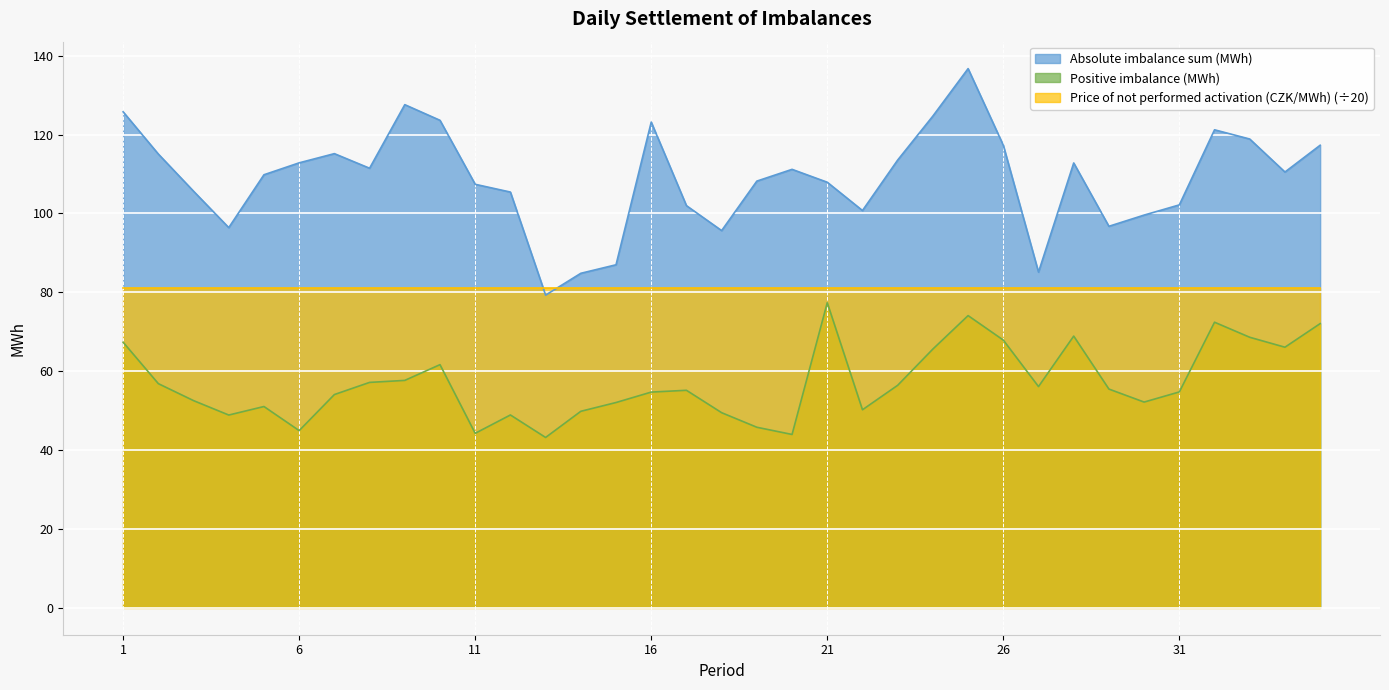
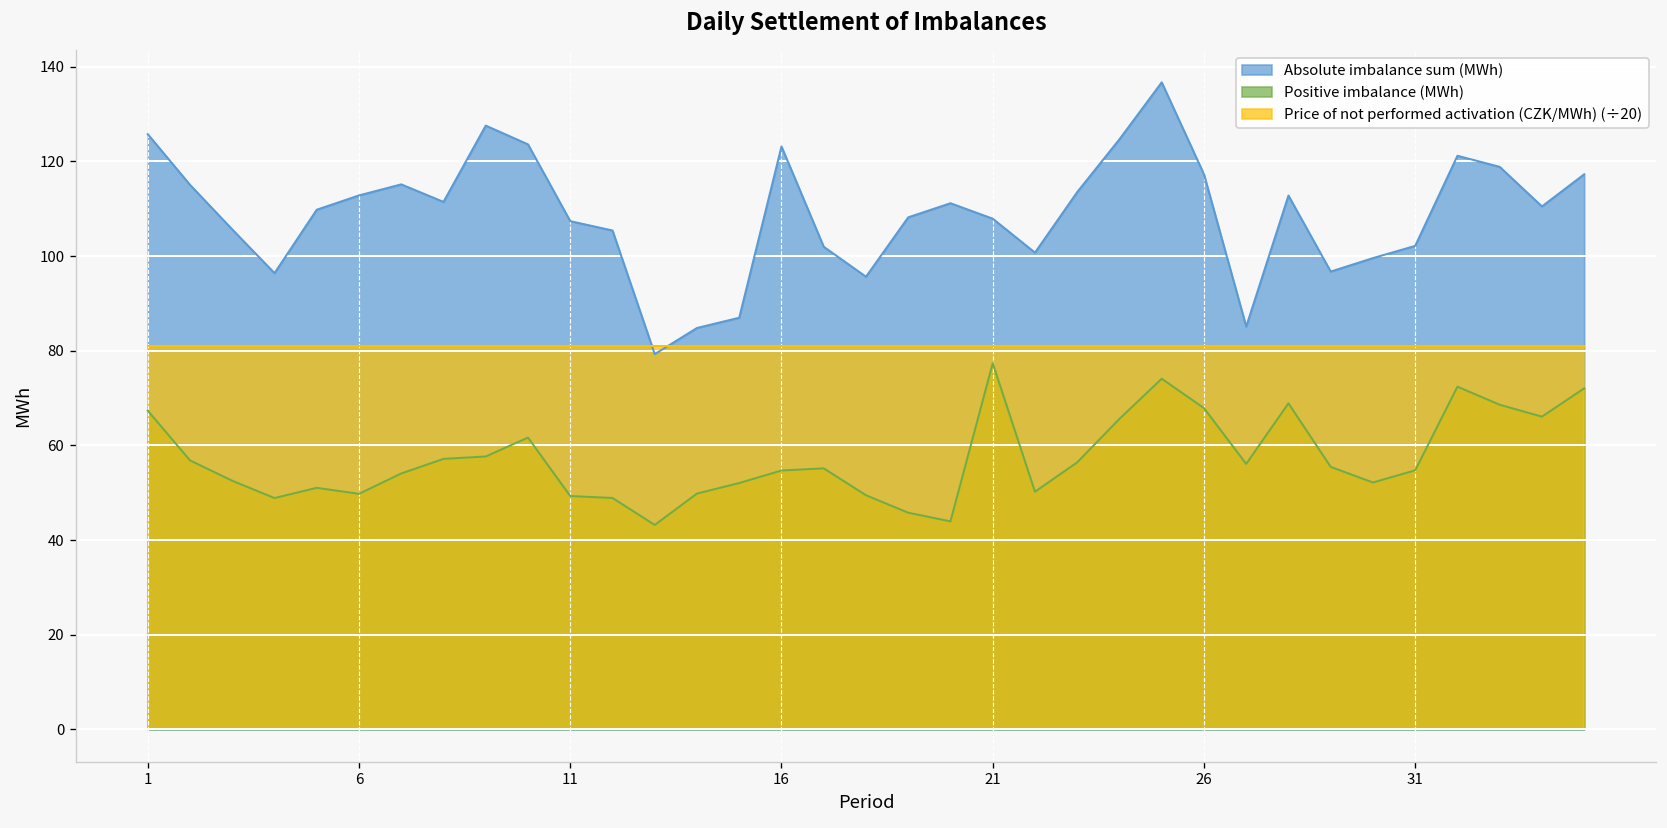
  {
    "Absolute imbalance sum (MWh)": {
      "1": 126,
      "6": 113,
      "11": 107,
      "16": 123,
      "21": 108,
      "26": 117,
      "31": 102
    },
    "Positive imbalance (MWh)": {
      "1": 67,
-     "6": 45,
-     "11": 44,
+     "6": 50,
+     "11": 49,
      "16": 55,
      "21": 77,
      "26": 68,
      "31": 55
    },
    "Price of not performed activation (CZK/MWh) (÷20)": {
      "1": 81,
      "6": 81,
      "11": 81,
      "16": 81,
      "21": 81,
      "26": 81,
      "31": 81
    }
  }
